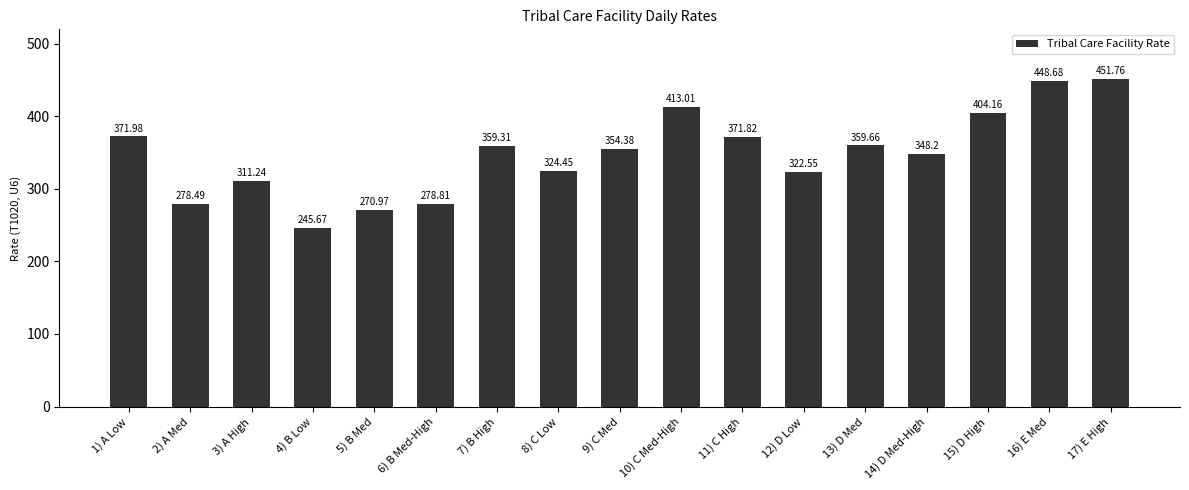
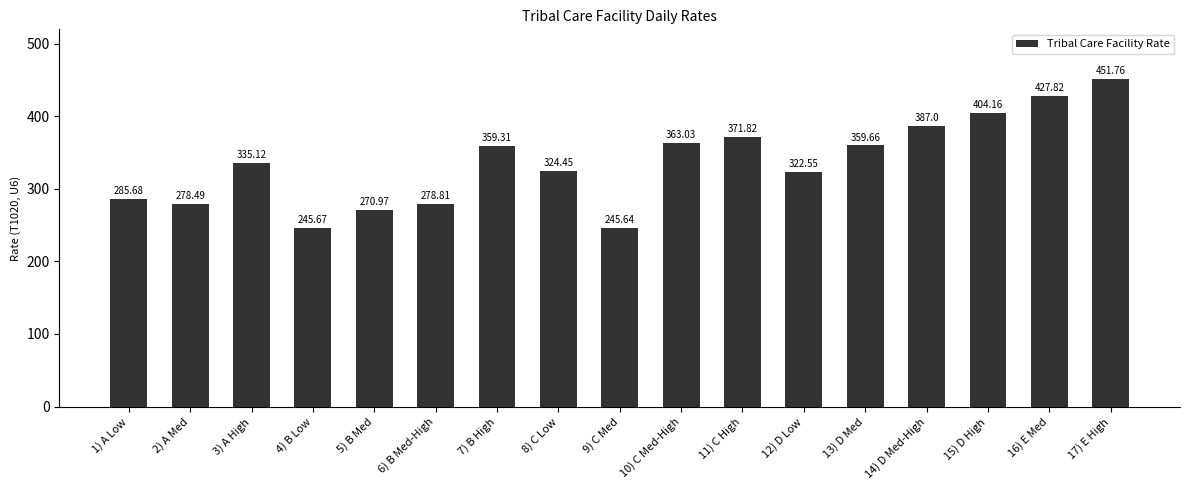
  {
-   "1) A Low": 371.98,
+   "1) A Low": 285.68,
    "2) A Med": 278.49,
-   "3) A High": 311.24,
+   "3) A High": 335.12,
    "4) B Low": 245.67,
    "5) B Med": 270.97,
    "6) B Med-High": 278.81,
    "7) B High": 359.31,
    "8) C Low": 324.45,
-   "9) C Med": 354.38,
-   "10) C Med-High": 413.01,
+   "9) C Med": 245.64,
+   "10) C Med-High": 363.03,
    "11) C High": 371.82,
    "12) D Low": 322.55,
    "13) D Med": 359.66,
-   "14) D Med-High": 348.2,
+   "14) D Med-High": 387.0,
    "15) D High": 404.16,
-   "16) E Med": 448.68,
+   "16) E Med": 427.82,
    "17) E High": 451.76
  }
